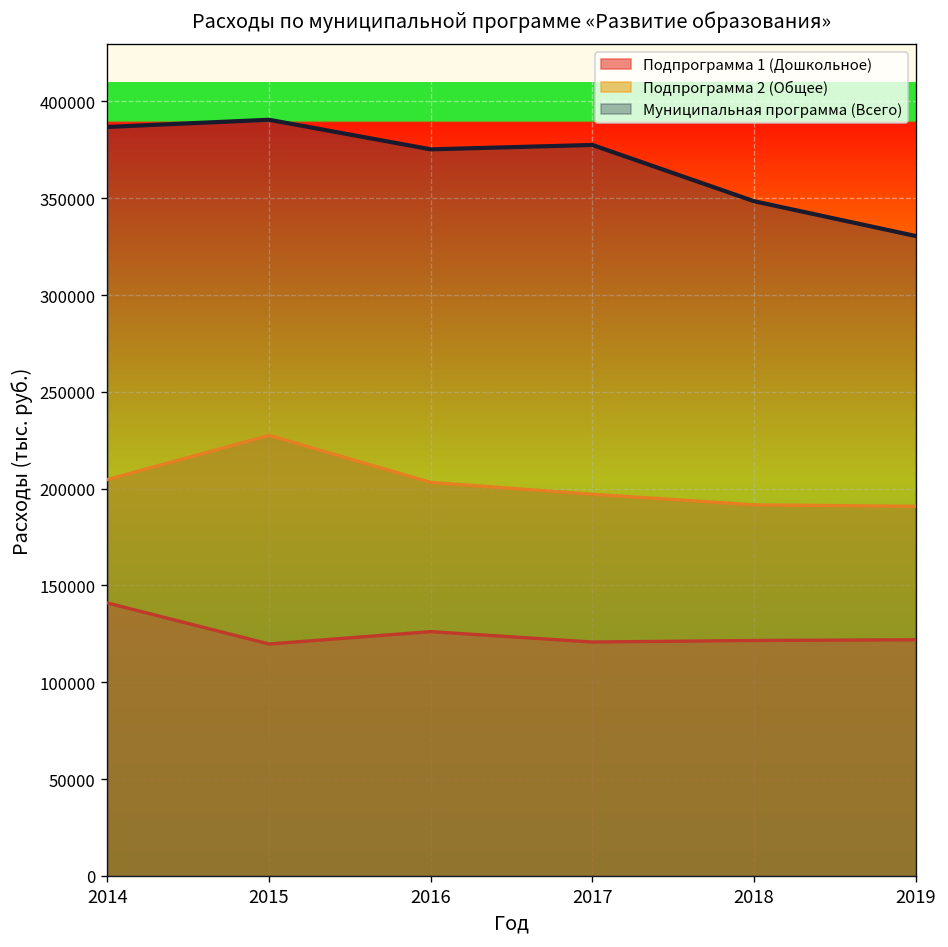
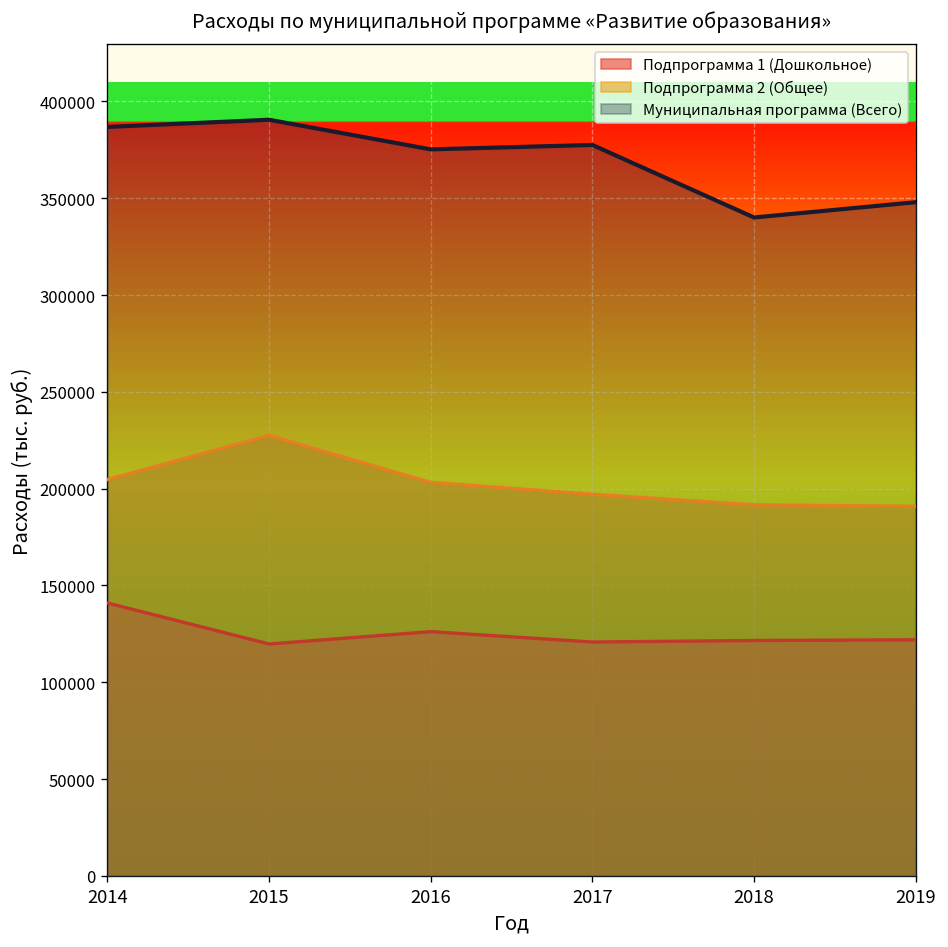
  {
    "Подпрограмма 1 (Дошкольное)": {
      "2014": 141000,
      "2015": 120000,
      "2016": 126000,
      "2017": 121000,
      "2018": 122000,
      "2019": 122000
    },
    "Подпрограмма 2 (Общее)": {
      "2014": 205000,
      "2015": 228000,
      "2016": 203000,
      "2017": 197000,
      "2018": 192000,
      "2019": 191000
    },
    "Муниципальная программа (Всего)": {
      "2014": 387000,
      "2015": 391000,
      "2016": 375000,
      "2017": 378000,
-     "2018": 348000,
-     "2019": 331000
+     "2018": 340000,
+     "2019": 348000
    }
  }
